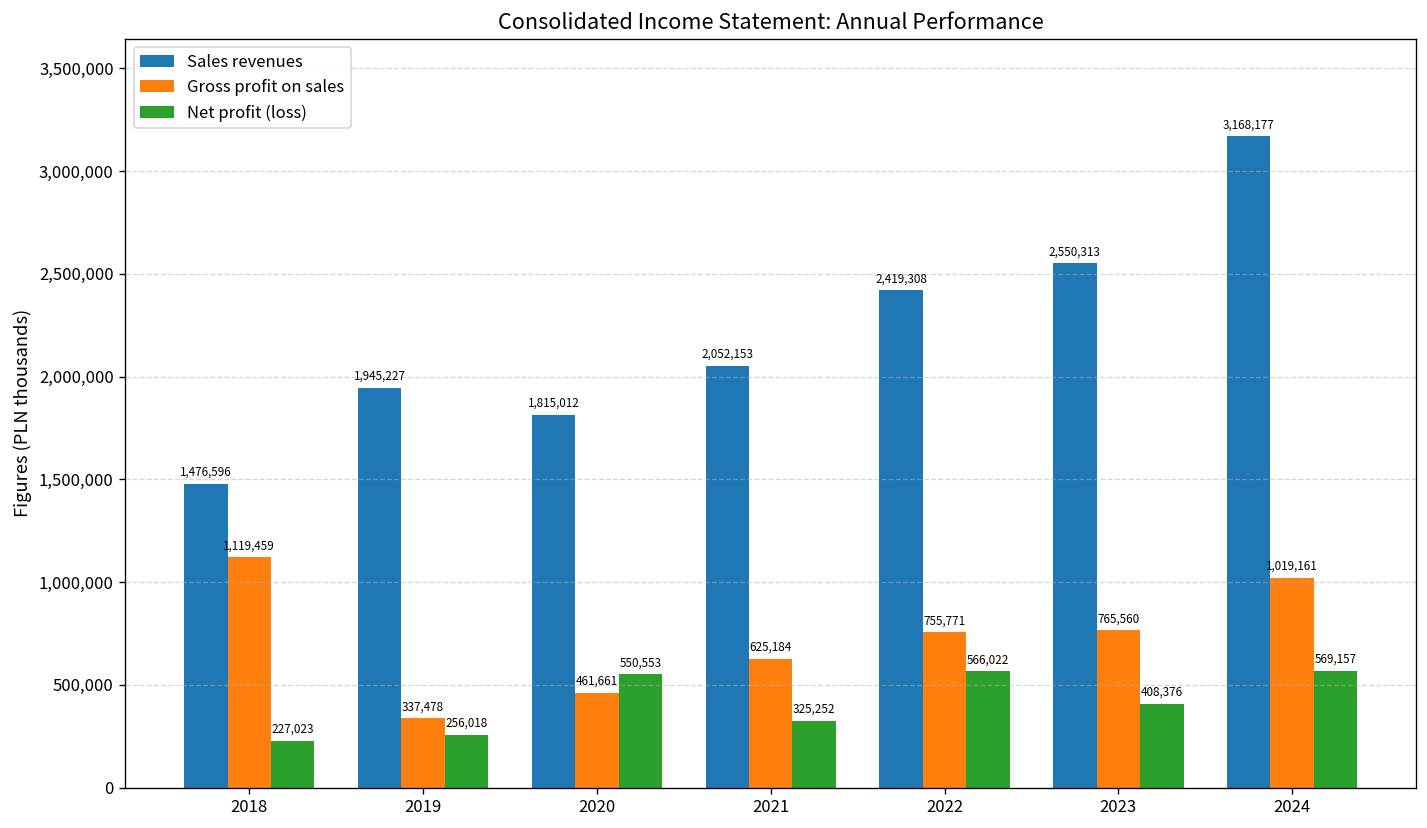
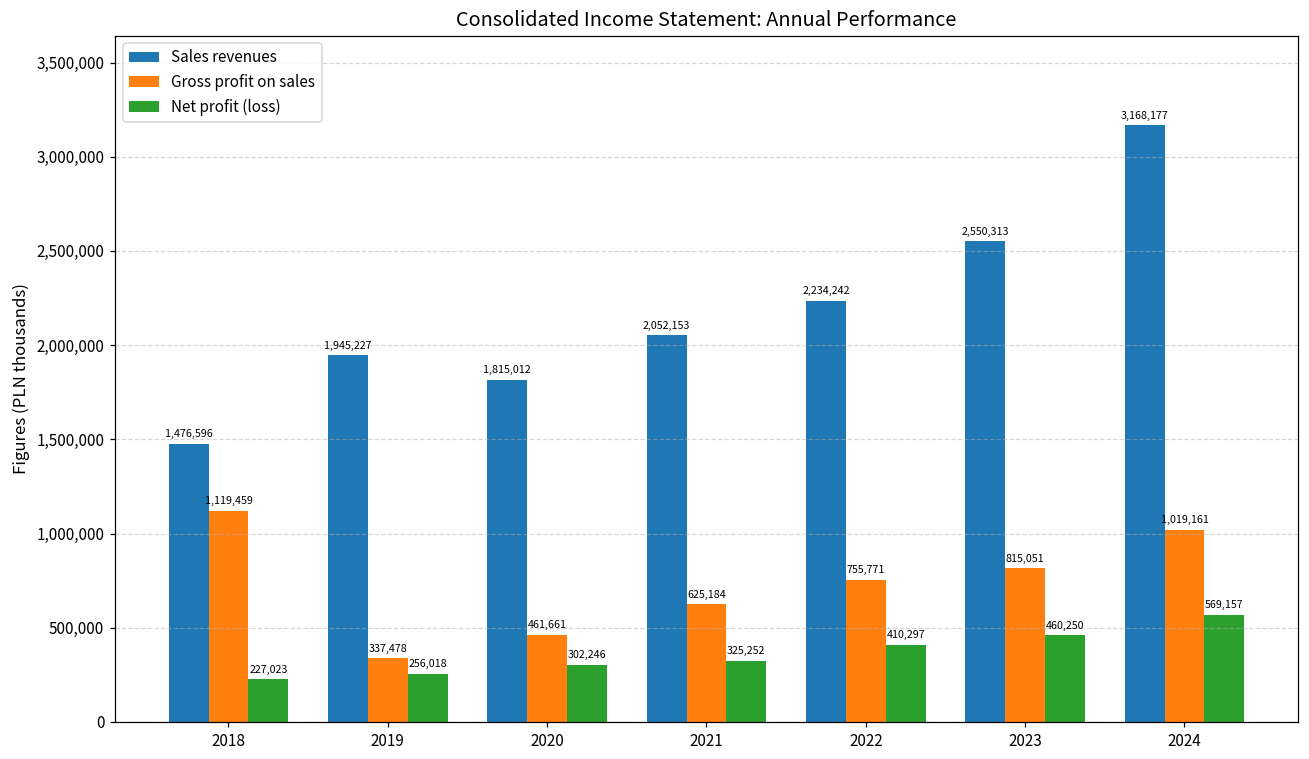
  {
    "Sales revenues": {
      "2018": "1,476,596",
      "2019": "1,945,227",
      "2020": "1,815,012",
      "2021": "2,052,153",
-     "2022": "2,419,308",
+     "2022": "2,234,242",
      "2023": "2,550,313",
      "2024": "3,168,177"
    },
    "Gross profit on sales": {
      "2018": "1,119,459",
      "2019": "337,478",
      "2020": "461,661",
      "2021": "625,184",
      "2022": "755,771",
-     "2023": "765,560",
+     "2023": "815,051",
      "2024": "1,019,161"
    },
    "Net profit (loss)": {
      "2018": "227,023",
      "2019": "256,018",
-     "2020": "550,553",
+     "2020": "302,246",
      "2021": "325,252",
-     "2022": "566,022",
-     "2023": "408,376",
+     "2022": "410,297",
+     "2023": "460,250",
      "2024": "569,157"
    }
  }
